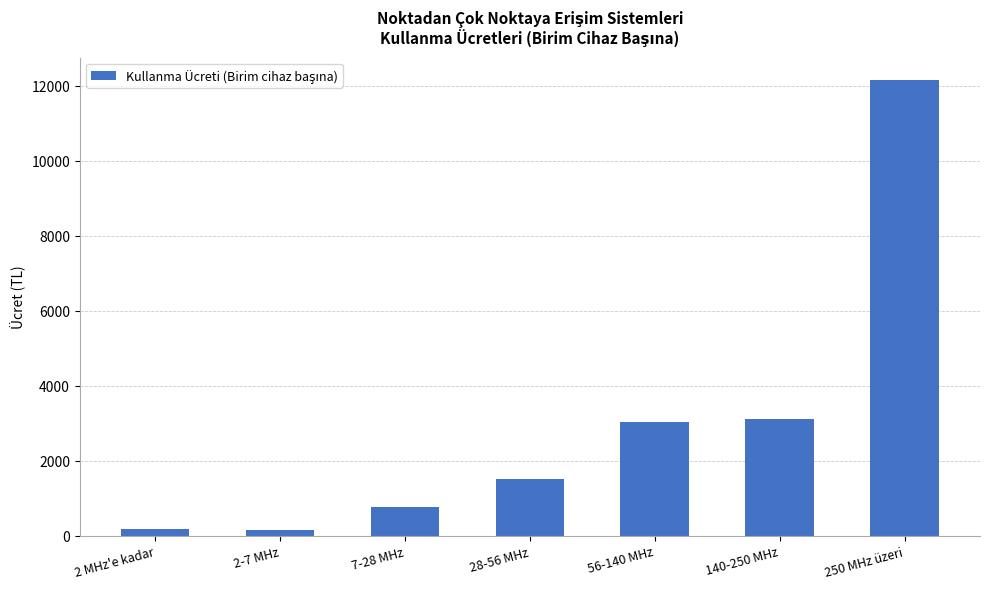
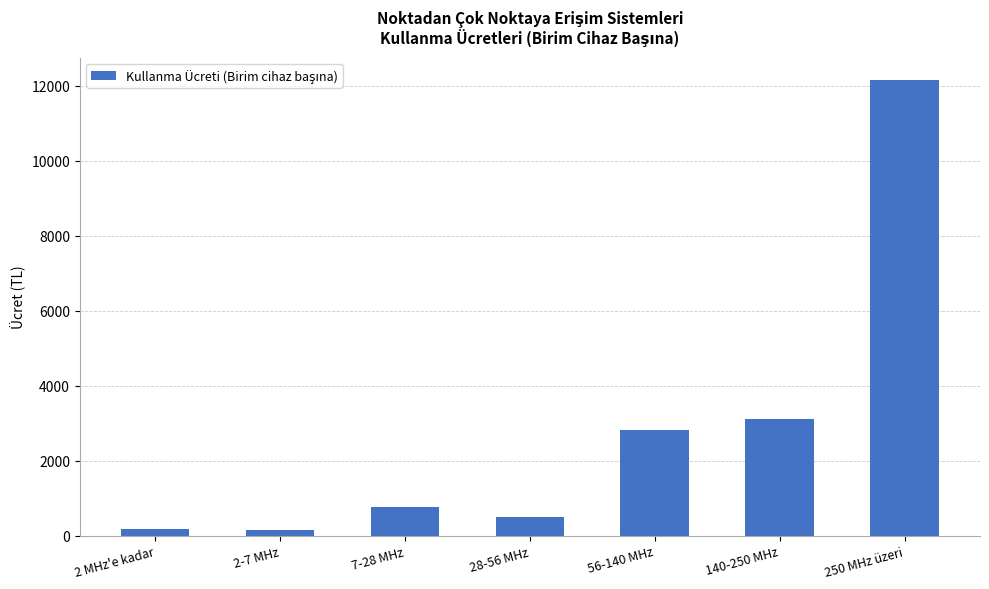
  {
    "2 MHz'e kadar": 200,
    "2-7 MHz": 100,
    "7-28 MHz": 800,
-   "28-56 MHz": 1500,
-   "56-140 MHz": 3000,
+   "28-56 MHz": 500,
+   "56-140 MHz": 2800,
    "140-250 MHz": 3100,
    "250 MHz üzeri": 12100
  }
